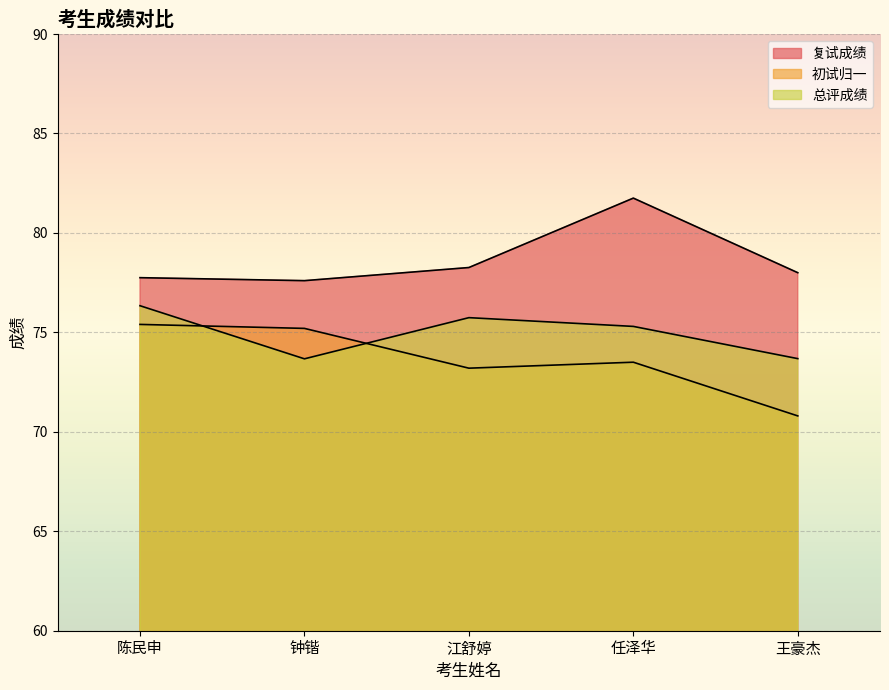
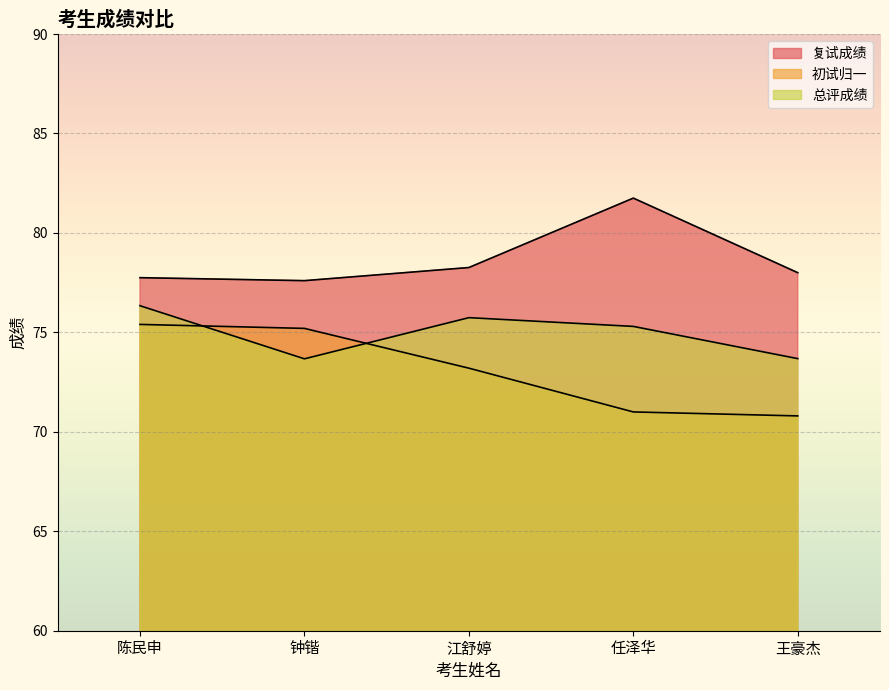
  {
    "复试成绩": {
      "陈民申": 77.8,
      "钟锴": 77.6,
      "江舒婷": 78.3,
      "任泽华": 81.8,
      "王豪杰": 78.0
    },
    "初试归一": {
      "陈民申": 75.4,
      "钟锴": 75.2,
      "江舒婷": 73.2,
-     "任泽华": 73.5,
+     "任泽华": 71.0,
      "王豪杰": 70.8
    },
    "总评成绩": {
      "陈民申": 76.3,
      "钟锴": 73.7,
      "江舒婷": 75.7,
      "任泽华": 75.3,
      "王豪杰": 73.7
    }
  }
